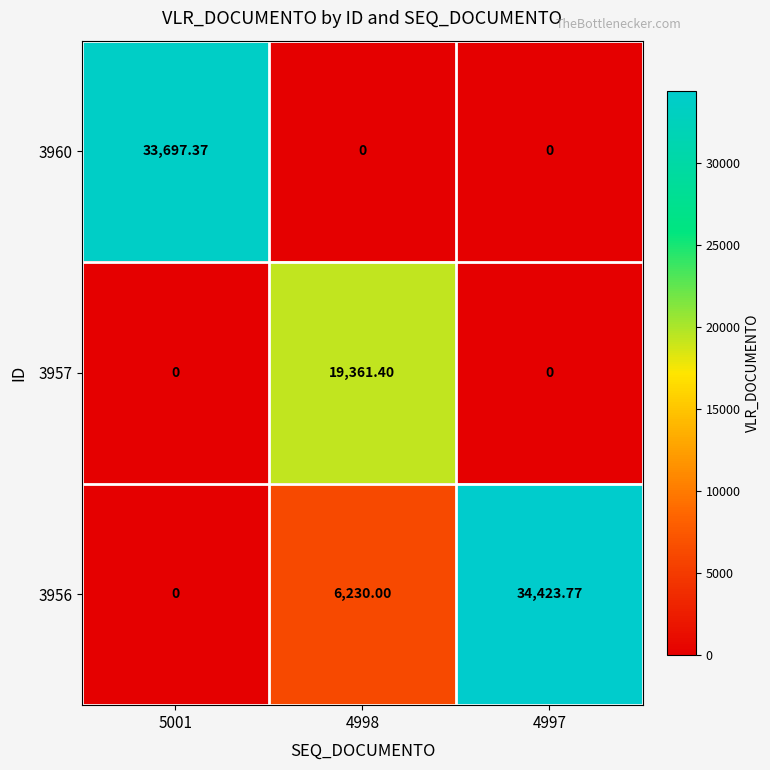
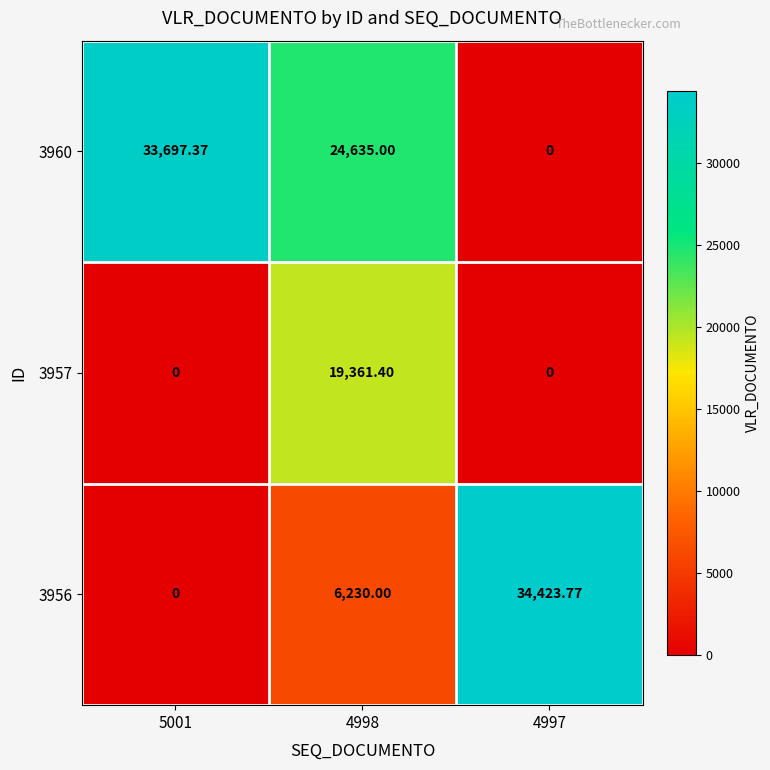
  {
    "3960": {
      "5001": "33,697.37",
-     "4998": "0",
+     "4998": "24,635.00",
      "4997": "0"
    },
    "3957": {
      "5001": "0",
      "4998": "19,361.40",
      "4997": "0"
    },
    "3956": {
      "5001": "0",
      "4998": "6,230.00",
      "4997": "34,423.77"
    }
  }
